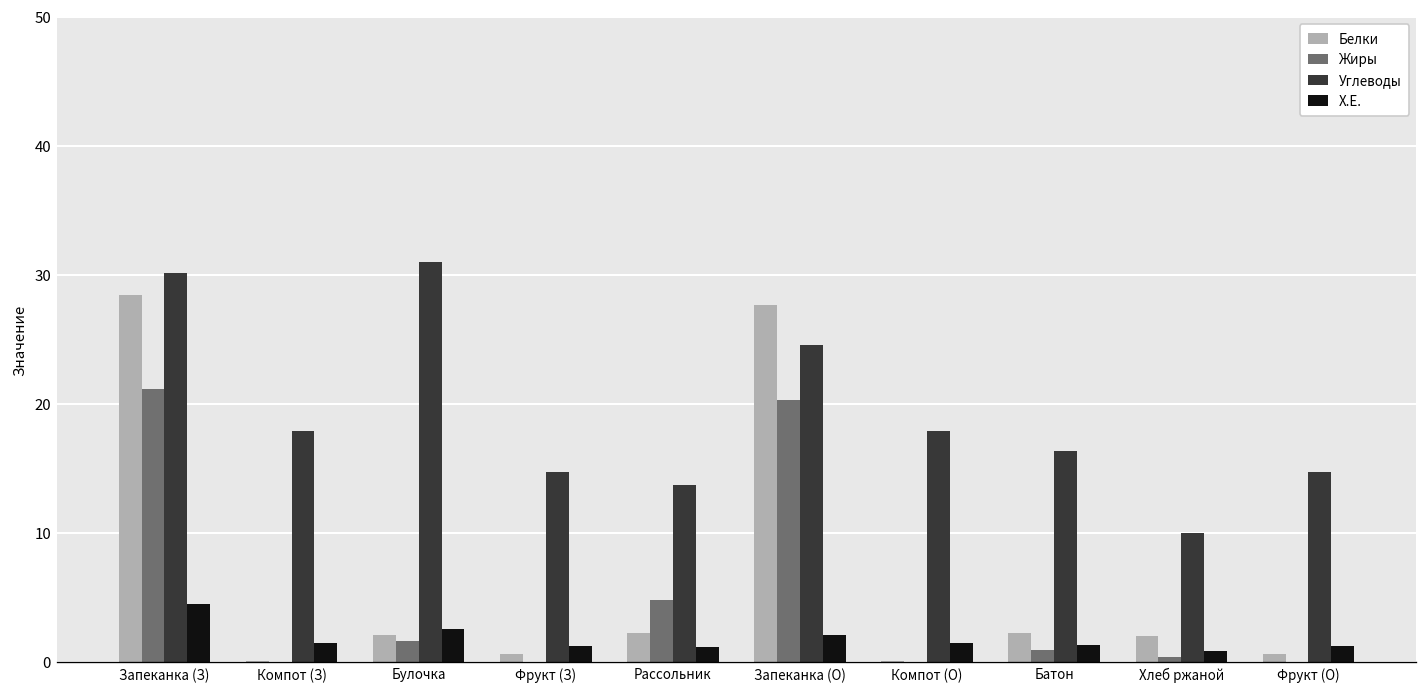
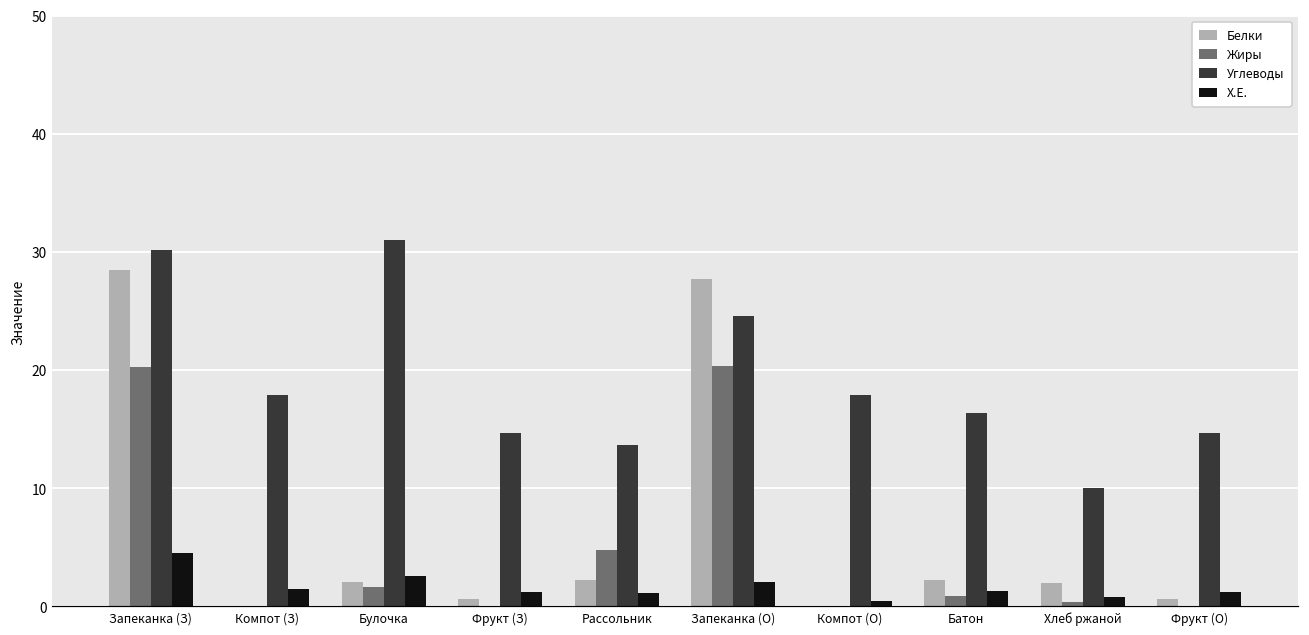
  {
    "Белки": {
      "Запеканка (З)": 28.4,
      "Булочка": 2.0,
      "Фрукт (З)": 0.6,
      "Рассольник": 2.2,
      "Запеканка (О)": 27.7,
      "Батон": 2.3,
      "Хлеб ржаной": 2.0,
      "Фрукт (О)": 0.6
    },
    "Жиры": {
-     "Запеканка (З)": 21.2,
+     "Запеканка (З)": 20.3,
      "Компот (З)": 0.0,
      "Булочка": 1.6,
      "Фрукт (З)": 0.0,
      "Рассольник": 4.8,
      "Запеканка (О)": 20.3,
      "Компот (О)": 0.0,
      "Батон": 0.9,
      "Хлеб ржаной": 0.4,
      "Фрукт (О)": 0.0
    },
    "Углеводы": {
      "Запеканка (З)": 30.2,
      "Компот (З)": 17.9,
      "Булочка": 31.0,
      "Фрукт (З)": 14.7,
      "Рассольник": 13.7,
      "Запеканка (О)": 24.6,
      "Компот (О)": 17.9,
      "Батон": 16.4,
      "Хлеб ржаной": 10.0,
      "Фрукт (О)": 14.7
    },
    "Х.Е.": {
      "Запеканка (З)": 4.5,
      "Компот (З)": 1.5,
      "Булочка": 2.6,
      "Фрукт (З)": 1.2,
      "Рассольник": 1.1,
      "Запеканка (О)": 2.1,
-     "Компот (О)": 1.5,
+     "Компот (О)": 0.4,
      "Батон": 1.3,
      "Хлеб ржаной": 0.8,
      "Фрукт (О)": 1.2
    }
  }
